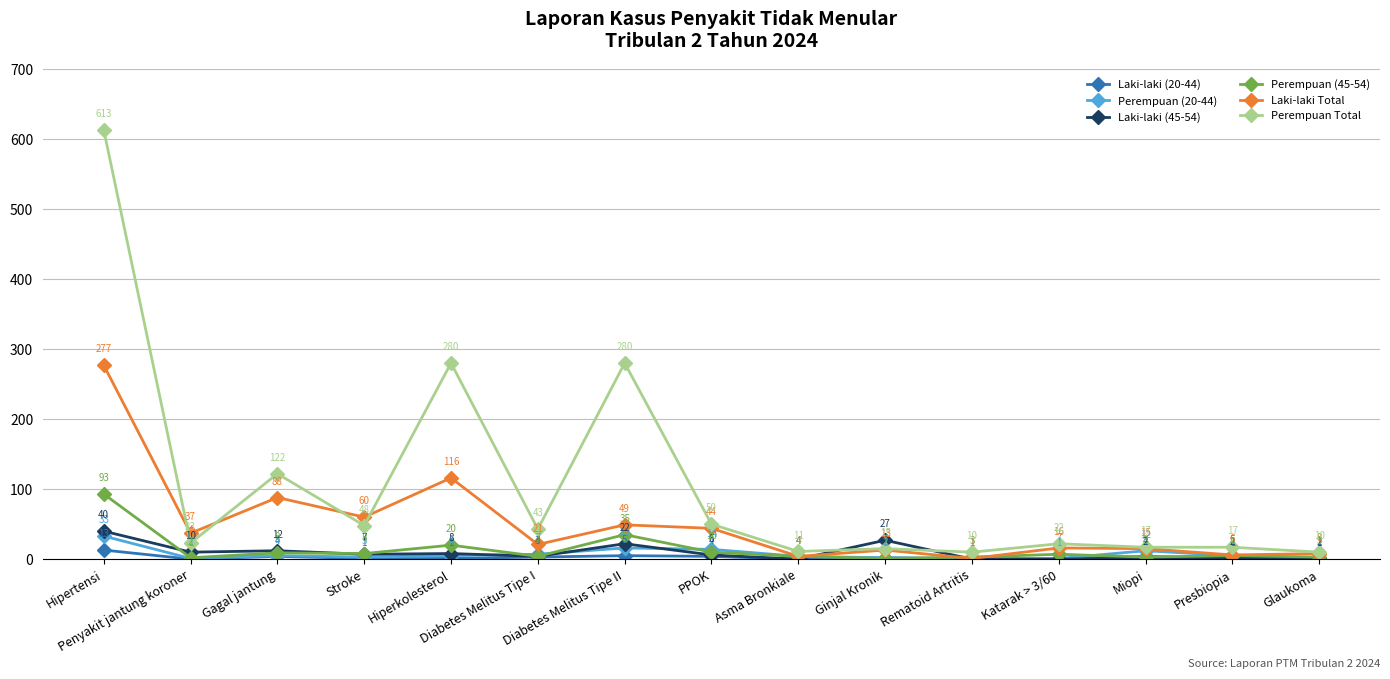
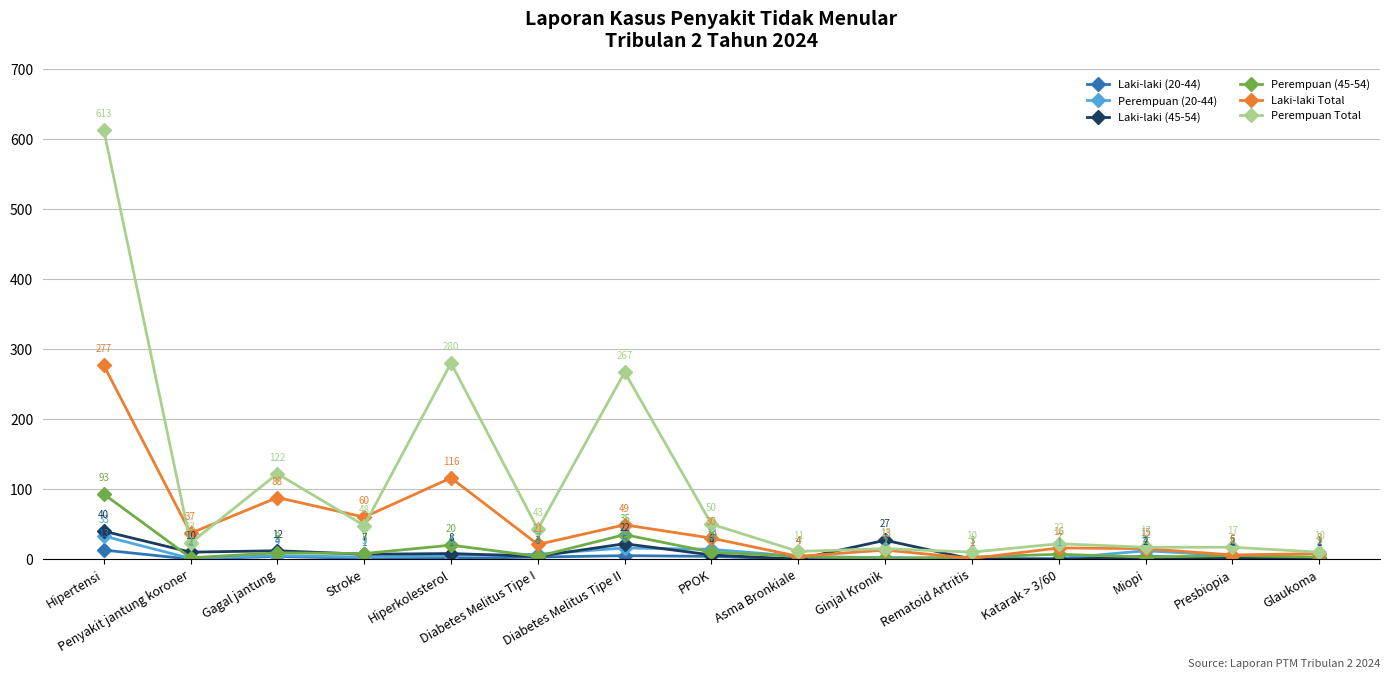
  {
    "Perempuan (45-54)": {
      "Hipertensi": 93,
      "Hiperkolesterol": 20
    },
    "Laki-laki Total": {
      "Hipertensi": 277,
      "Penyakit jantung koroner": 37,
      "Gagal jantung": 88,
      "Hiperkolesterol": 116,
      "Diabetes Melitus Tipe II": 49,
-     "PPOK": 44
+     "PPOK": 30
    },
    "Perempuan Total": {
      "Hipertensi": 613,
      "Gagal jantung": 122,
      "Hiperkolesterol": 280,
      "Diabetes Melitus Tipe I": 43,
-     "Diabetes Melitus Tipe II": 280,
+     "Diabetes Melitus Tipe II": 267,
      "Presbiopia": 17
    }
  }
